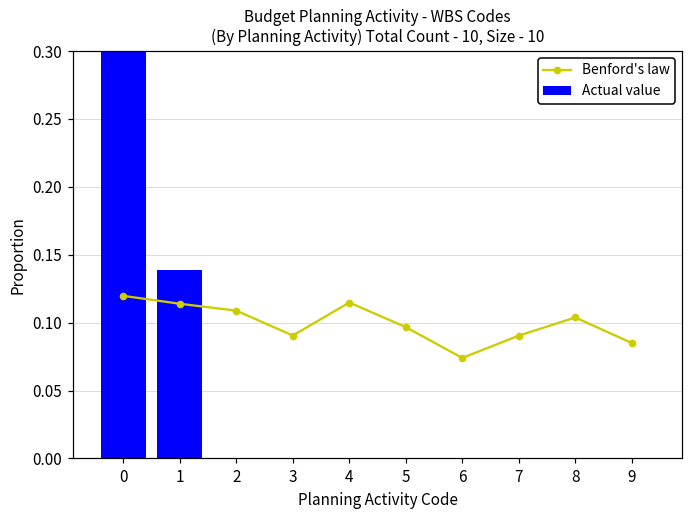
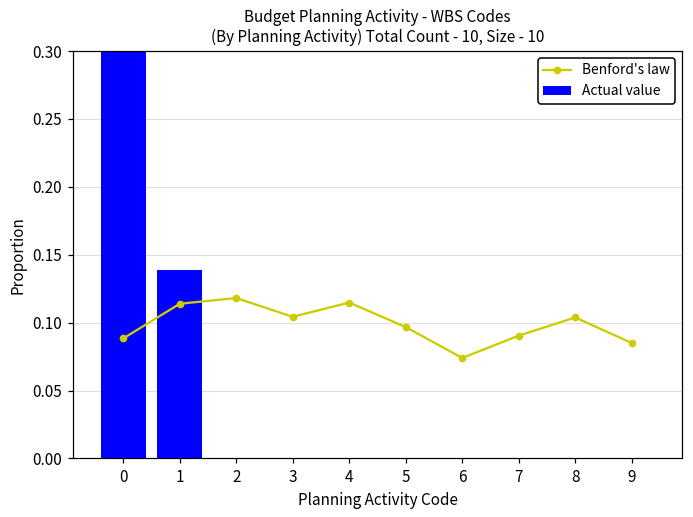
  {
    "Benford's law": {
-     "0": 0.120,
+     "0": 0.088,
      "1": 0.114,
-     "2": 0.109,
-     "3": 0.091,
+     "2": 0.118,
+     "3": 0.104,
      "4": 0.115,
      "5": 0.097,
      "6": 0.074,
      "7": 0.090,
      "8": 0.104,
      "9": 0.085
    },
    "Actual value": {
      "1": 0.139,
      "2": 0.000,
      "3": 0.000,
      "4": 0.000,
      "5": 0.000,
      "6": 0.000,
      "7": 0.000,
      "8": 0.000,
      "9": 0.000
    }
  }
